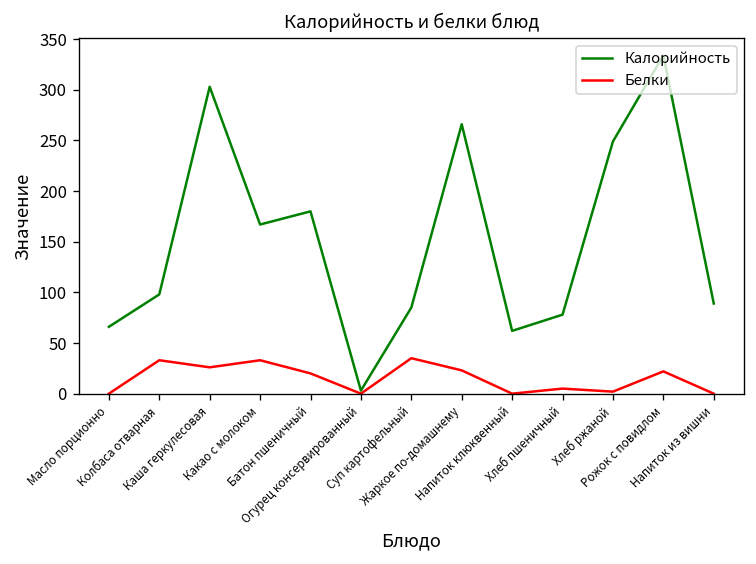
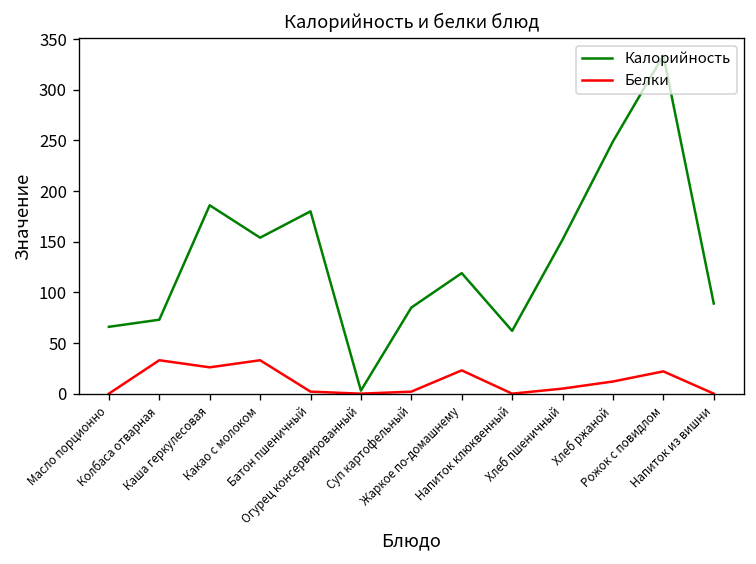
  {
    "Калорийность": {
      "Масло порционно": 70,
-     "Колбаса отварная": 100,
-     "Каша геркулесовая": 300,
-     "Какао с молоком": 170,
+     "Колбаса отварная": 70,
+     "Каша геркулесовая": 190,
+     "Какао с молоком": 150,
      "Батон пшеничный": 180,
      "Огурец консервированный": 0,
      "Суп картофельный": 90,
-     "Жаркое по-домашнему": 270,
+     "Жаркое по-домашнему": 120,
      "Напиток клюквенный": 60,
-     "Хлеб пшеничный": 80,
+     "Хлеб пшеничный": 150,
      "Хлеб ржаной": 250,
      "Напиток из вишни": 90
    },
    "Белки": {
      "Масло порционно": 0,
      "Колбаса отварная": 30,
      "Каша геркулесовая": 30,
      "Какао с молоком": 30,
-     "Батон пшеничный": 20,
+     "Батон пшеничный": 0,
      "Огурец консервированный": 0,
-     "Суп картофельный": 40,
+     "Суп картофельный": 0,
      "Жаркое по-домашнему": 20,
      "Напиток клюквенный": 0,
      "Хлеб пшеничный": 10,
-     "Хлеб ржаной": 0,
+     "Хлеб ржаной": 10,
      "Рожок с повидлом": 20,
      "Напиток из вишни": 0
    }
  }
